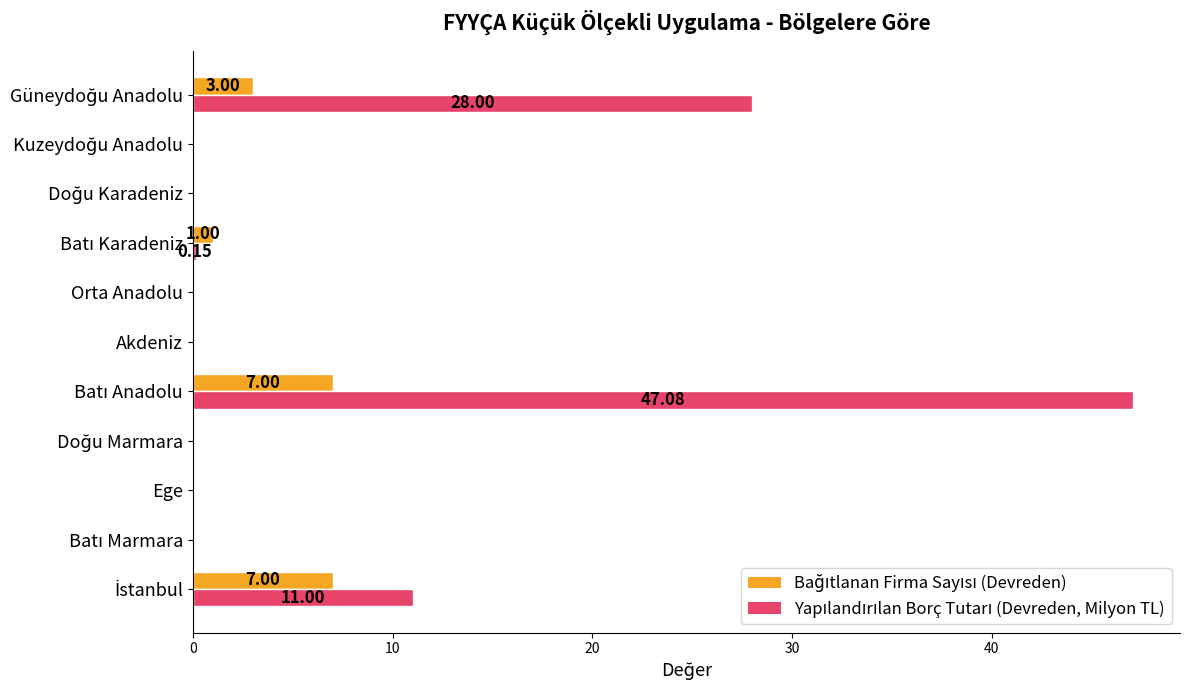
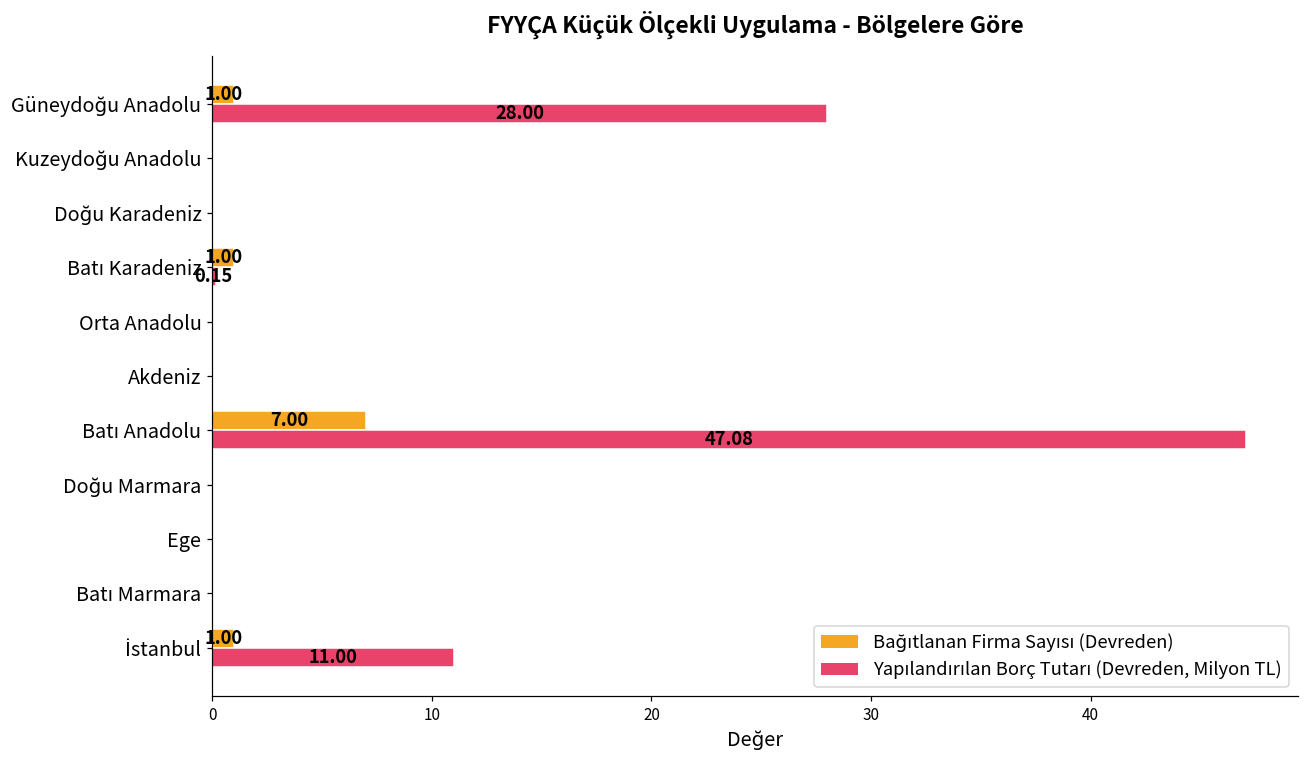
  {
    "Bağıtlanan Firma Sayısı (Devreden)": {
-     "Güneydoğu Anadolu": 3.00,
+     "Güneydoğu Anadolu": 1.00,
      "Batı Karadeniz": 1.00,
      "Batı Anadolu": 7.00,
-     "İstanbul": 7.00
+     "İstanbul": 1.00
    },
    "Yapılandırılan Borç Tutarı (Devreden, Milyon TL)": {
      "Güneydoğu Anadolu": 28.00,
      "Batı Karadeniz": 0.15,
      "Batı Anadolu": 47.08,
      "İstanbul": 11.00
    }
  }
